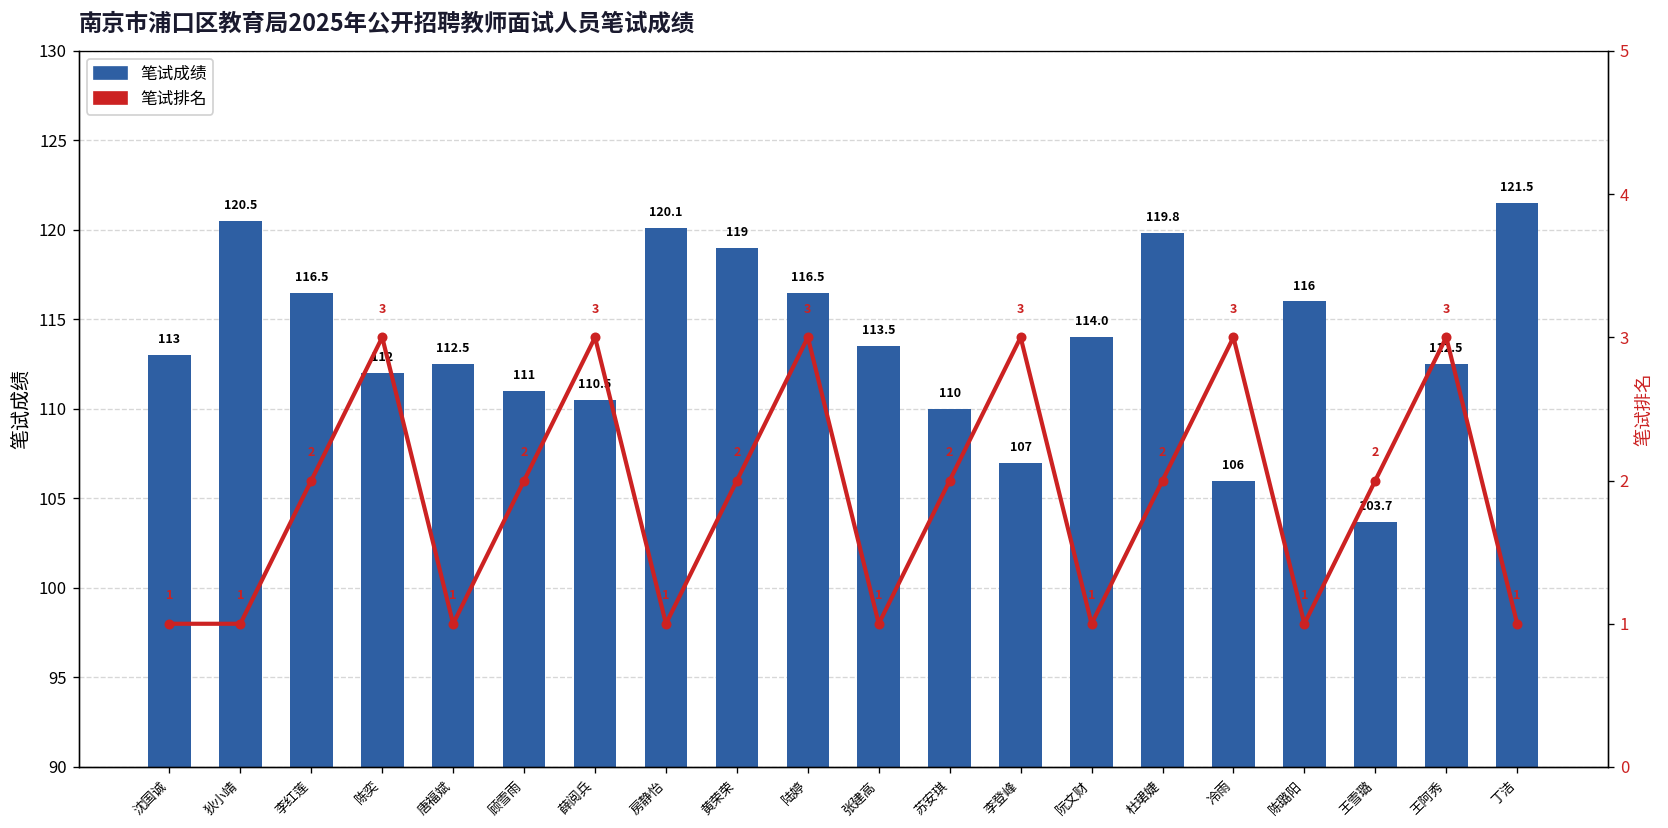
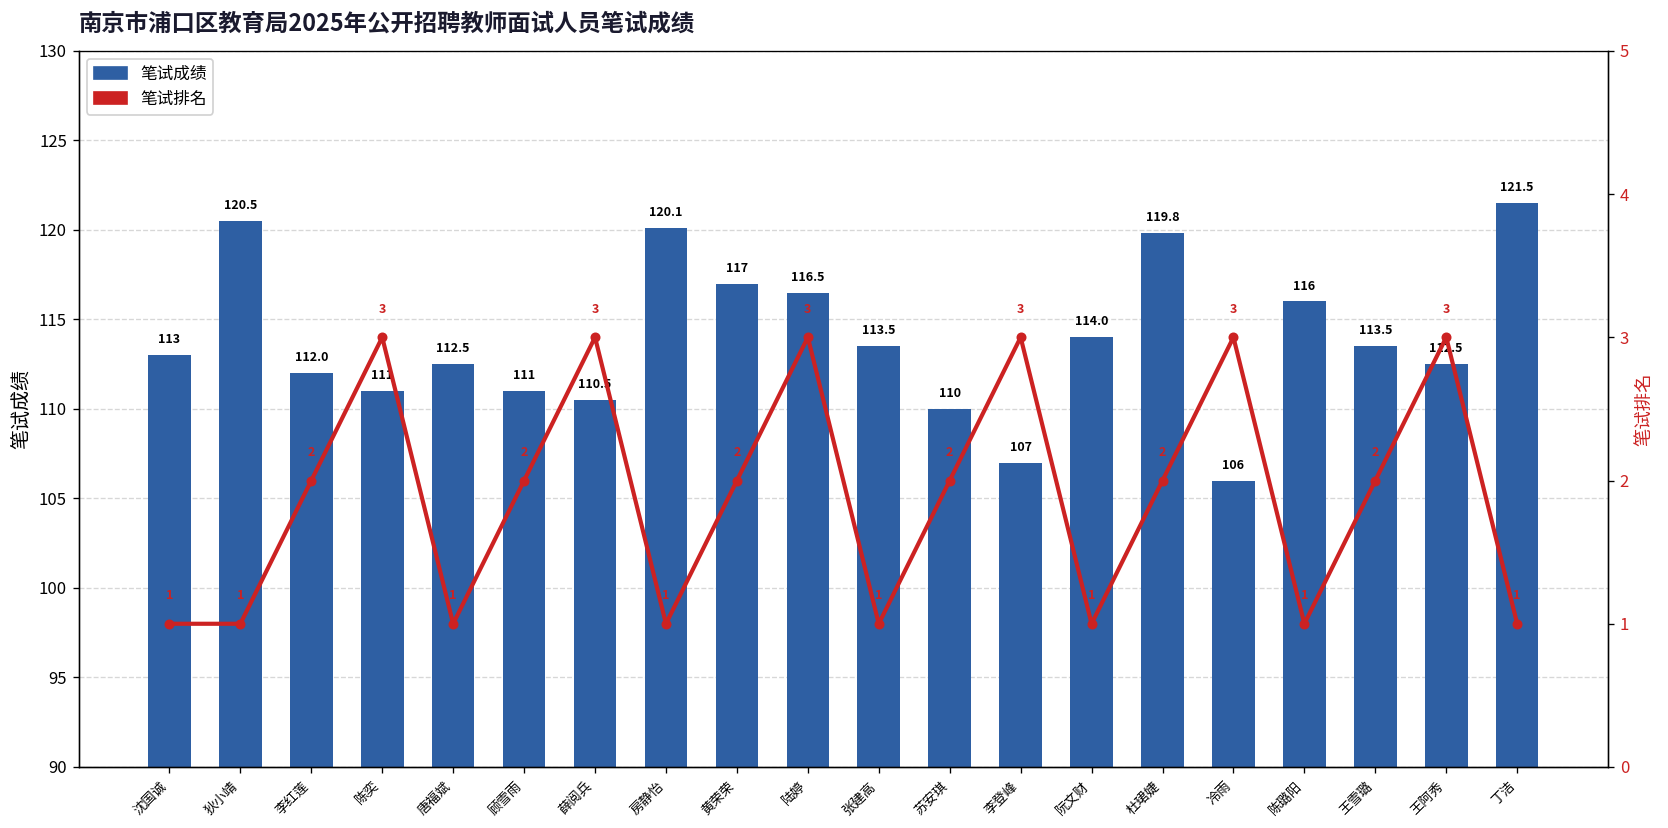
  {
    "笔试成绩": {
      "沈国诚": 113,
      "狄小靖": 120.5,
-     "李红莲": 116.5,
-     "陈奕": 112,
+     "李红莲": 112.0,
+     "陈奕": 111,
      "唐福斌": 112.5,
      "顾雪雨": 111,
      "薛阅兵": 110.5,
      "房静怡": 120.1,
-     "黄荣荣": 119,
+     "黄荣荣": 117,
      "陆婷": 116.5,
      "张建高": 113.5,
      "苏安琪": 110,
      "李登峰": 107,
      "阮文财": 114.0,
      "杜珺婕": 119.8,
      "冷雨": 106,
      "陈璐阳": 116,
-     "王雪璐": 103.7,
+     "王雪璐": 113.5,
      "王阿秀": 112.5,
      "丁洁": 121.5
    },
    "笔试排名": {
      "沈国诚": 1,
      "狄小靖": 1,
      "李红莲": 2,
      "陈奕": 3,
      "唐福斌": 1,
      "顾雪雨": 2,
      "薛阅兵": 3,
      "房静怡": 1,
      "黄荣荣": 2,
      "陆婷": 3,
      "张建高": 1,
      "苏安琪": 2,
      "李登峰": 3,
      "阮文财": 1,
      "杜珺婕": 2,
      "冷雨": 3,
      "陈璐阳": 1,
      "王雪璐": 2,
      "王阿秀": 3,
      "丁洁": 1
    }
  }
